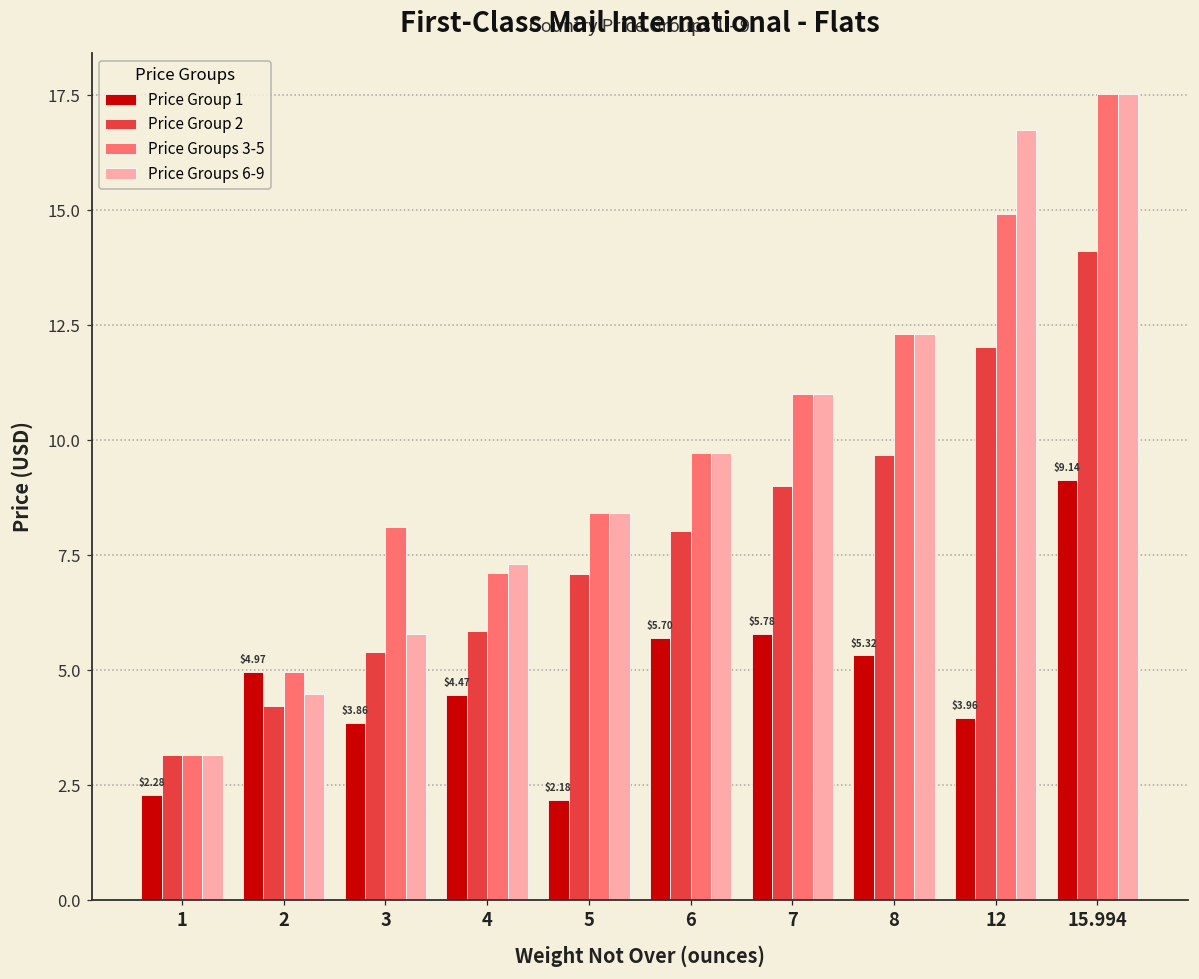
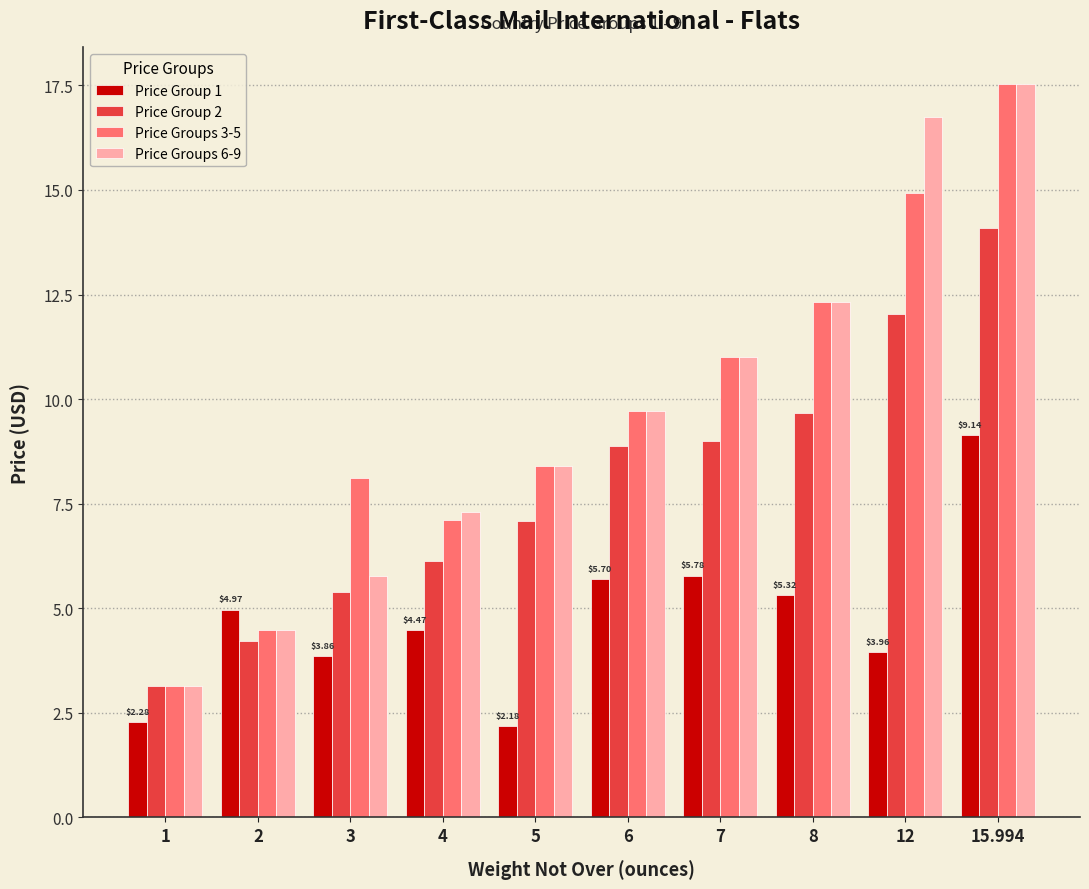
  {
    "Price Group 1": {
      "1": "$2.28",
      "2": "$4.97",
      "3": "$3.86",
      "4": "$4.47",
      "5": "$2.18",
      "6": "$5.70",
      "7": "$5.78",
      "8": "$5.32",
      "12": "$3.96",
      "15.994": "$9.14"
    },
    "Price Group 2": {
      "1": "3.2",
      "2": "4.2",
      "3": "5.4",
-     "4": "5.9",
+     "4": "6.1",
      "5": "7.1",
-     "6": "8.0",
+     "6": "8.9",
      "7": "9.0",
      "8": "9.7",
      "12": "12.0",
      "15.994": "14.1"
    },
    "Price Groups 3-5": {
      "1": "3.2",
-     "2": "5.0",
+     "2": "4.5",
      "3": "8.1",
      "4": "7.1",
      "5": "8.4",
      "6": "9.7",
      "7": "11.0",
      "8": "12.3",
      "12": "14.9",
      "15.994": "17.5"
    },
    "Price Groups 6-9": {
      "1": "3.2",
      "2": "4.5",
      "3": "5.8",
      "4": "7.3",
      "5": "8.4",
      "6": "9.7",
      "7": "11.0",
      "8": "12.3",
      "12": "16.8",
      "15.994": "17.5"
    }
  }
